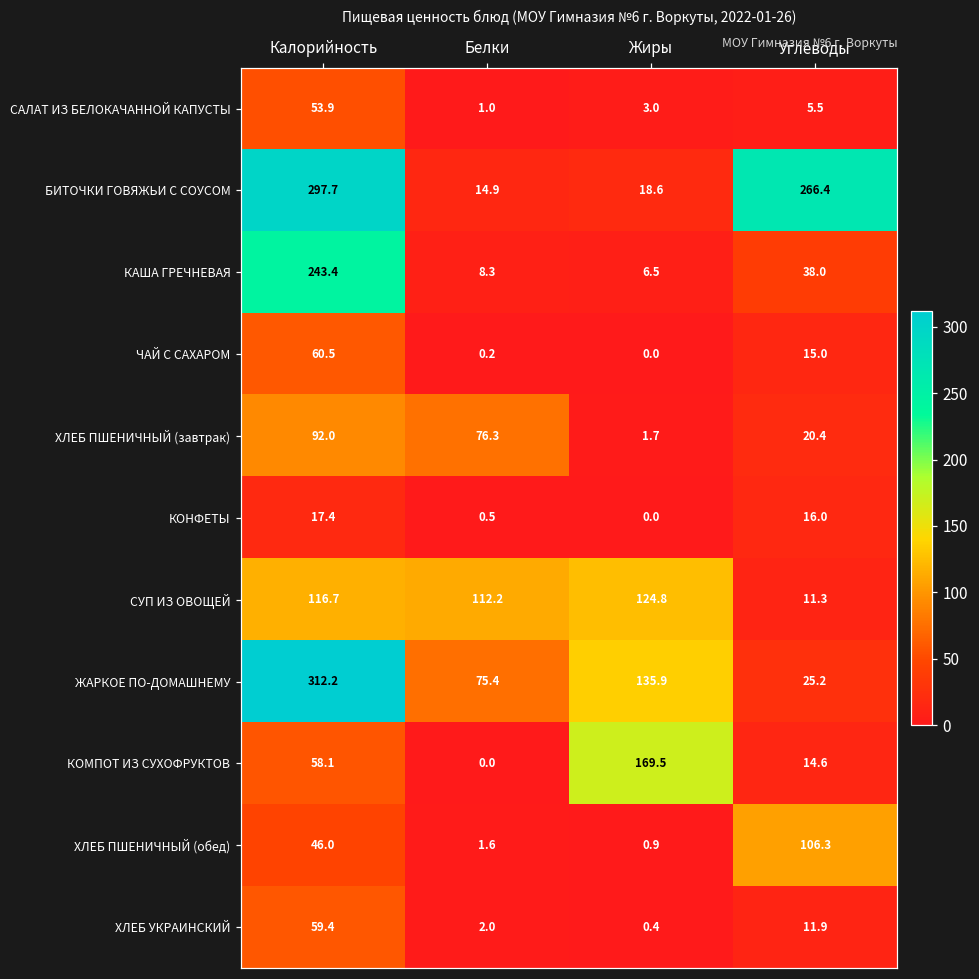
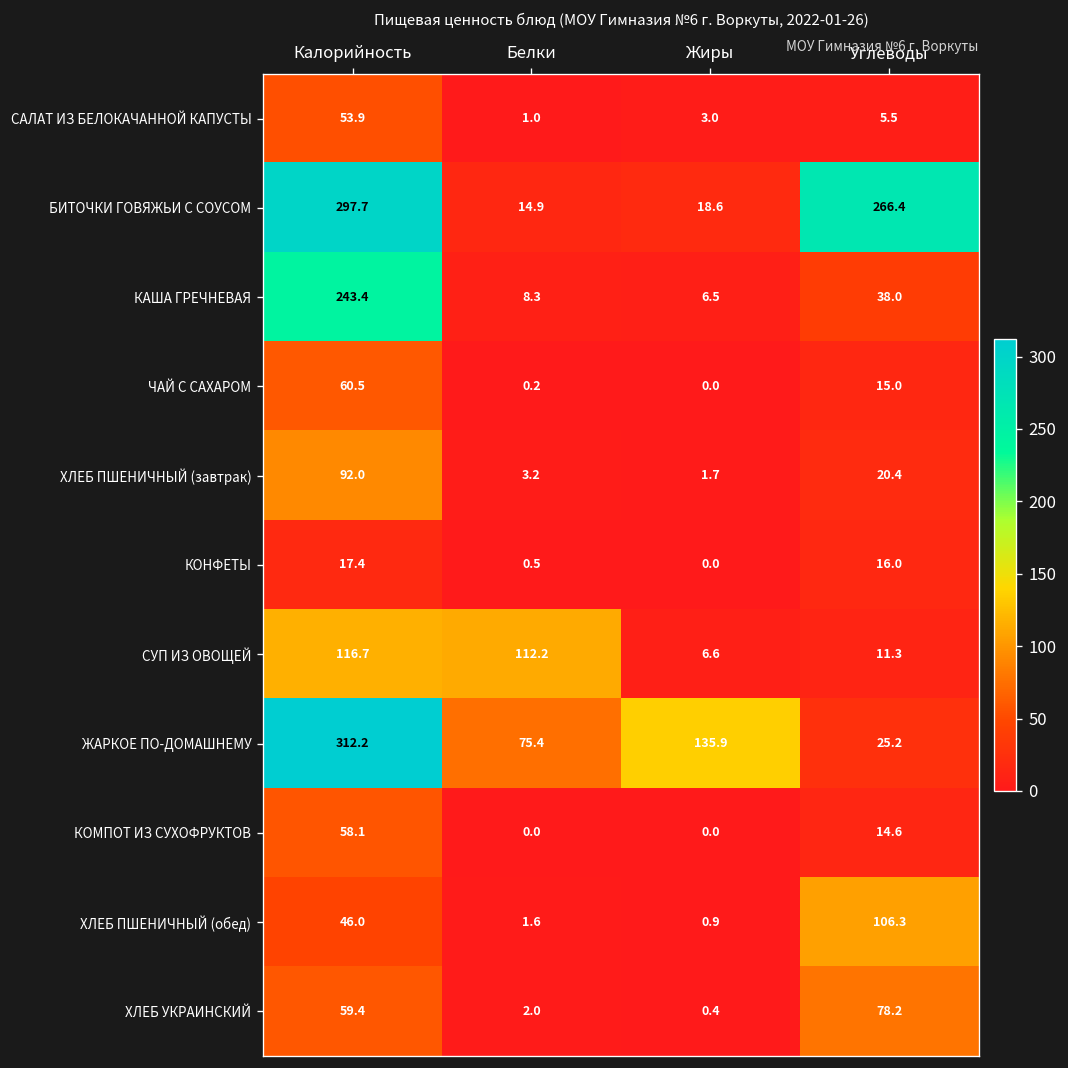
  {
    "САЛАТ ИЗ БЕЛОКАЧАННОЙ КАПУСТЫ": {
      "Калорийность": 53.9,
      "Белки": 1.0,
      "Жиры": 3.0,
      "Углеводы": 5.5
    },
    "БИТОЧКИ ГОВЯЖЬИ С СОУСОМ": {
      "Калорийность": 297.7,
      "Белки": 14.9,
      "Жиры": 18.6,
      "Углеводы": 266.4
    },
    "КАША ГРЕЧНЕВАЯ": {
      "Калорийность": 243.4,
      "Белки": 8.3,
      "Жиры": 6.5,
      "Углеводы": 38.0
    },
    "ЧАЙ С САХАРОМ": {
      "Калорийность": 60.5,
      "Белки": 0.2,
      "Жиры": 0.0,
      "Углеводы": 15.0
    },
    "ХЛЕБ ПШЕНИЧНЫЙ (завтрак)": {
      "Калорийность": 92.0,
-     "Белки": 76.3,
+     "Белки": 3.2,
      "Жиры": 1.7,
      "Углеводы": 20.4
    },
    "КОНФЕТЫ": {
      "Калорийность": 17.4,
      "Белки": 0.5,
      "Жиры": 0.0,
      "Углеводы": 16.0
    },
    "СУП ИЗ ОВОЩЕЙ": {
      "Калорийность": 116.7,
      "Белки": 112.2,
-     "Жиры": 124.8,
+     "Жиры": 6.6,
      "Углеводы": 11.3
    },
    "ЖАРКОЕ ПО-ДОМАШНЕМУ": {
      "Калорийность": 312.2,
      "Белки": 75.4,
      "Жиры": 135.9,
      "Углеводы": 25.2
    },
    "КОМПОТ ИЗ СУХОФРУКТОВ": {
      "Калорийность": 58.1,
      "Белки": 0.0,
-     "Жиры": 169.5,
+     "Жиры": 0.0,
      "Углеводы": 14.6
    },
    "ХЛЕБ ПШЕНИЧНЫЙ (обед)": {
      "Калорийность": 46.0,
      "Белки": 1.6,
      "Жиры": 0.9,
      "Углеводы": 106.3
    },
    "ХЛЕБ УКРАИНСКИЙ": {
      "Калорийность": 59.4,
      "Белки": 2.0,
      "Жиры": 0.4,
-     "Углеводы": 11.9
+     "Углеводы": 78.2
    }
  }
